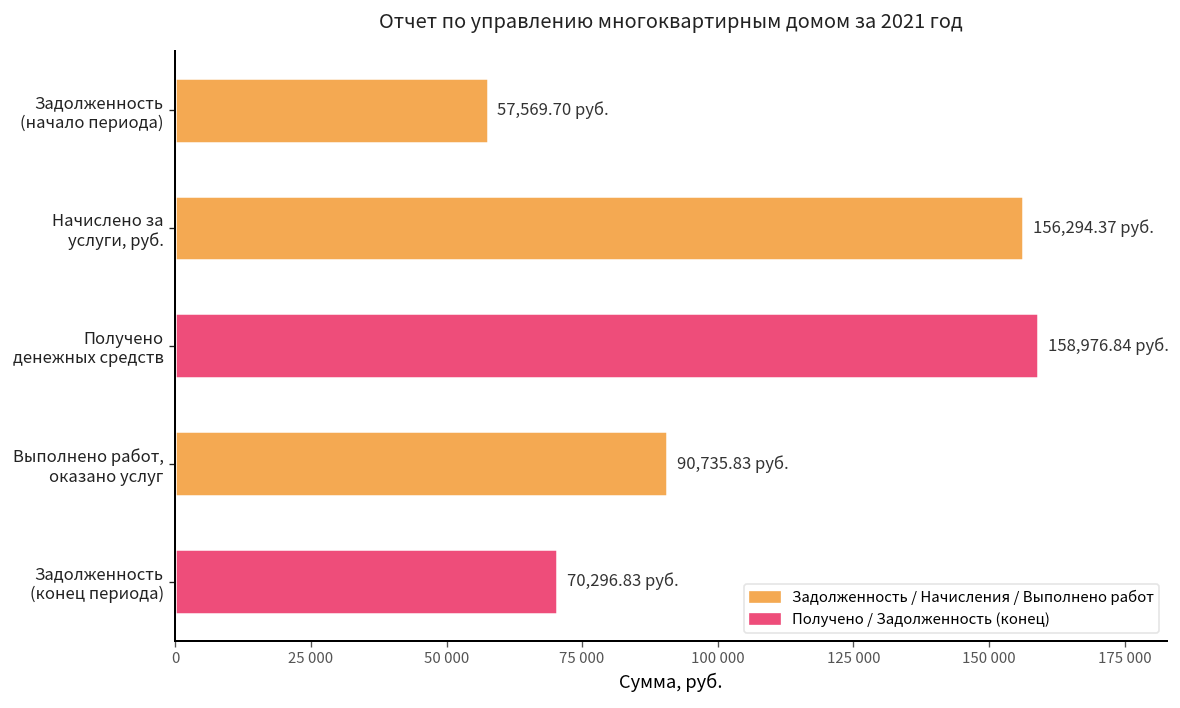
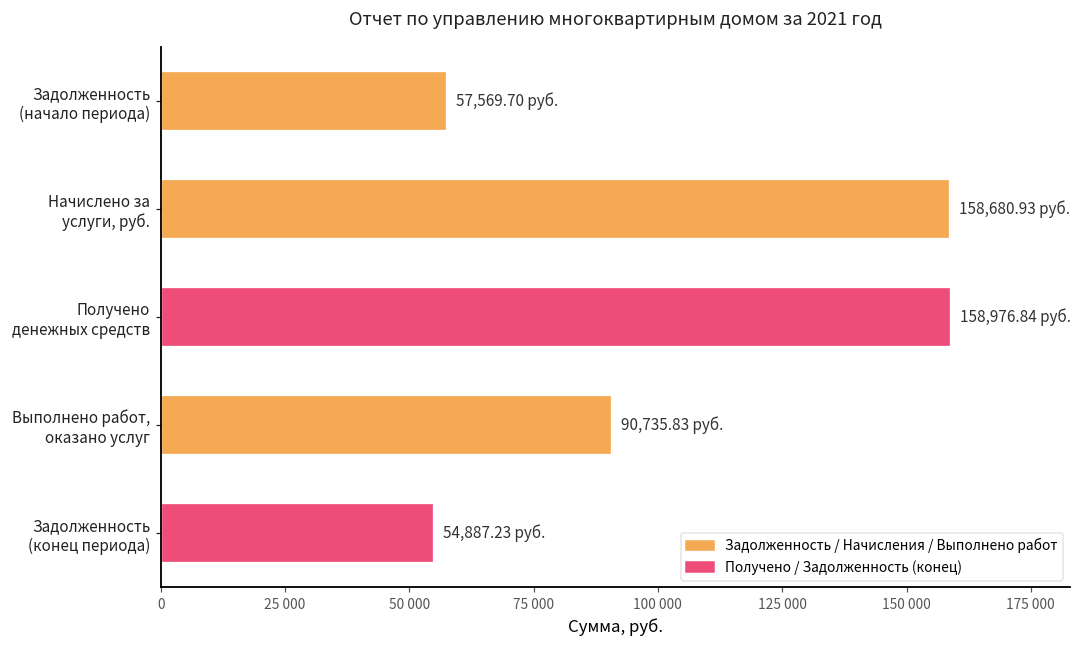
  {
    "Задолженность (начало периода)": "57,569.70",
-   "Начислено за услуги, руб.": "156,294.37",
+   "Начислено за услуги, руб.": "158,680.93",
    "Получено денежных средств": "158,976.84",
    "Выполнено работ, оказано услуг": "90,735.83",
-   "Задолженность (конец периода)": "70,296.83"
+   "Задолженность (конец периода)": "54,887.23"
  }
